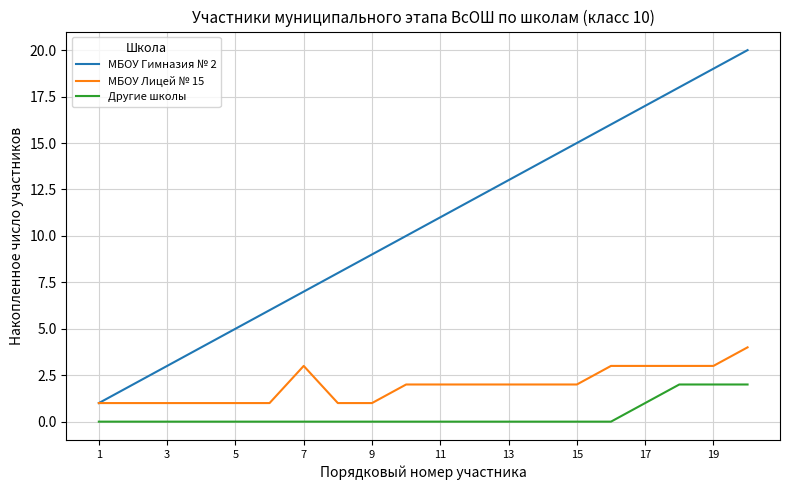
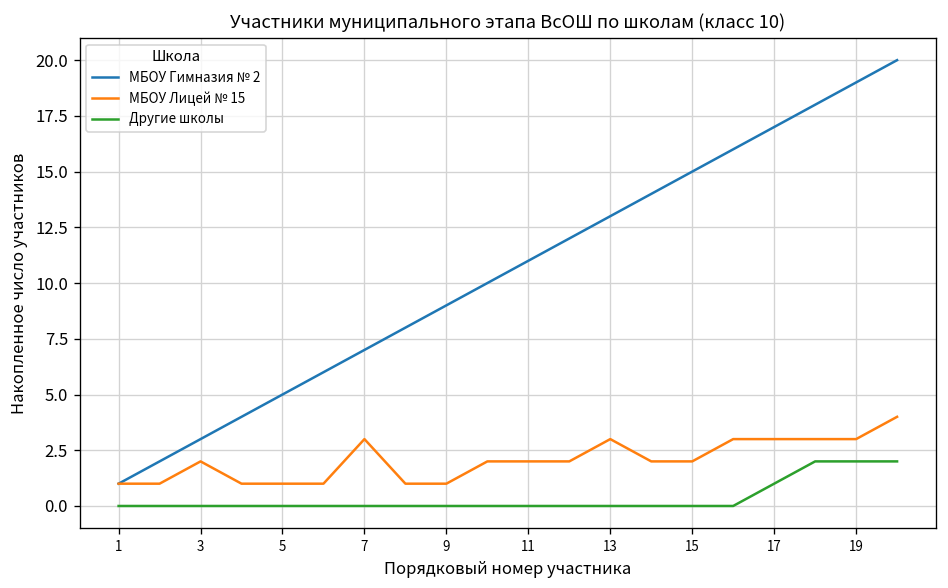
  {
    "МБОУ Гимназия № 2": {
      "3": 3,
      "5": 5,
      "7": 7,
      "9": 9,
      "11": 11,
      "13": 13,
      "15": 15,
      "17": 17,
      "19": 19
    },
    "МБОУ Лицей № 15": {
-     "3": 1,
+     "3": 2,
      "5": 1,
      "7": 3,
      "9": 1,
      "11": 2,
-     "13": 2,
+     "13": 3,
      "15": 2,
      "17": 3,
      "19": 3
    },
    "Другие школы": {
      "1": 0,
      "3": 0,
      "5": 0,
      "7": 0,
      "9": 0,
      "11": 0,
      "13": 0,
      "15": 0,
      "17": 1,
      "19": 2
    }
  }
